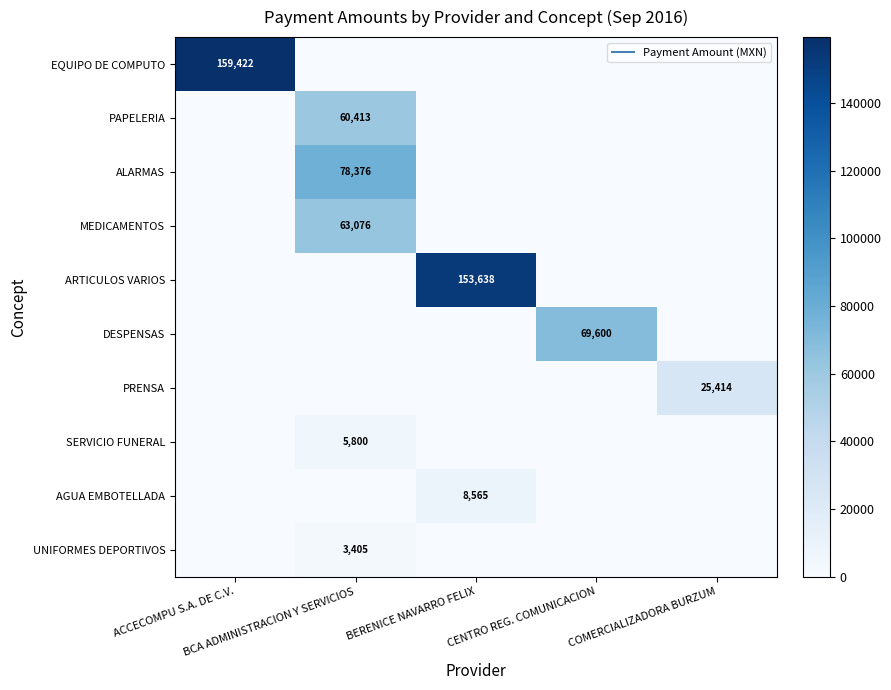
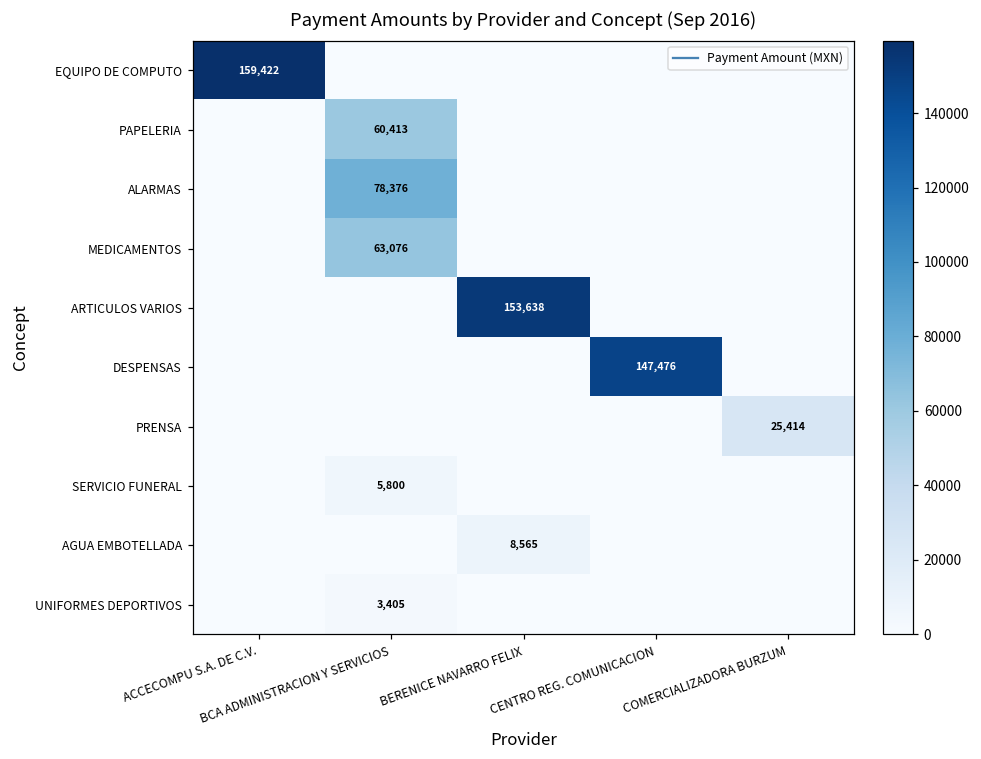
  {
    "EQUIPO DE COMPUTO": {
      "ACCECOMPU S.A. DE C.V.": "159,422"
    },
    "PAPELERIA": {
      "BCA ADMINISTRACION Y SERVICIOS": "60,413"
    },
    "ALARMAS": {
      "BCA ADMINISTRACION Y SERVICIOS": "78,376"
    },
    "MEDICAMENTOS": {
      "BCA ADMINISTRACION Y SERVICIOS": "63,076"
    },
    "ARTICULOS VARIOS": {
      "BERENICE NAVARRO FELIX": "153,638"
    },
    "DESPENSAS": {
-     "CENTRO REG. COMUNICACION": "69,600"
+     "CENTRO REG. COMUNICACION": "147,476"
    },
    "PRENSA": {
      "COMERCIALIZADORA BURZUM": "25,414"
    },
    "SERVICIO FUNERAL": {
      "BCA ADMINISTRACION Y SERVICIOS": "5,800"
    },
    "AGUA EMBOTELLADA": {
      "BERENICE NAVARRO FELIX": "8,565"
    },
    "UNIFORMES DEPORTIVOS": {
      "BCA ADMINISTRACION Y SERVICIOS": "3,405"
    }
  }
